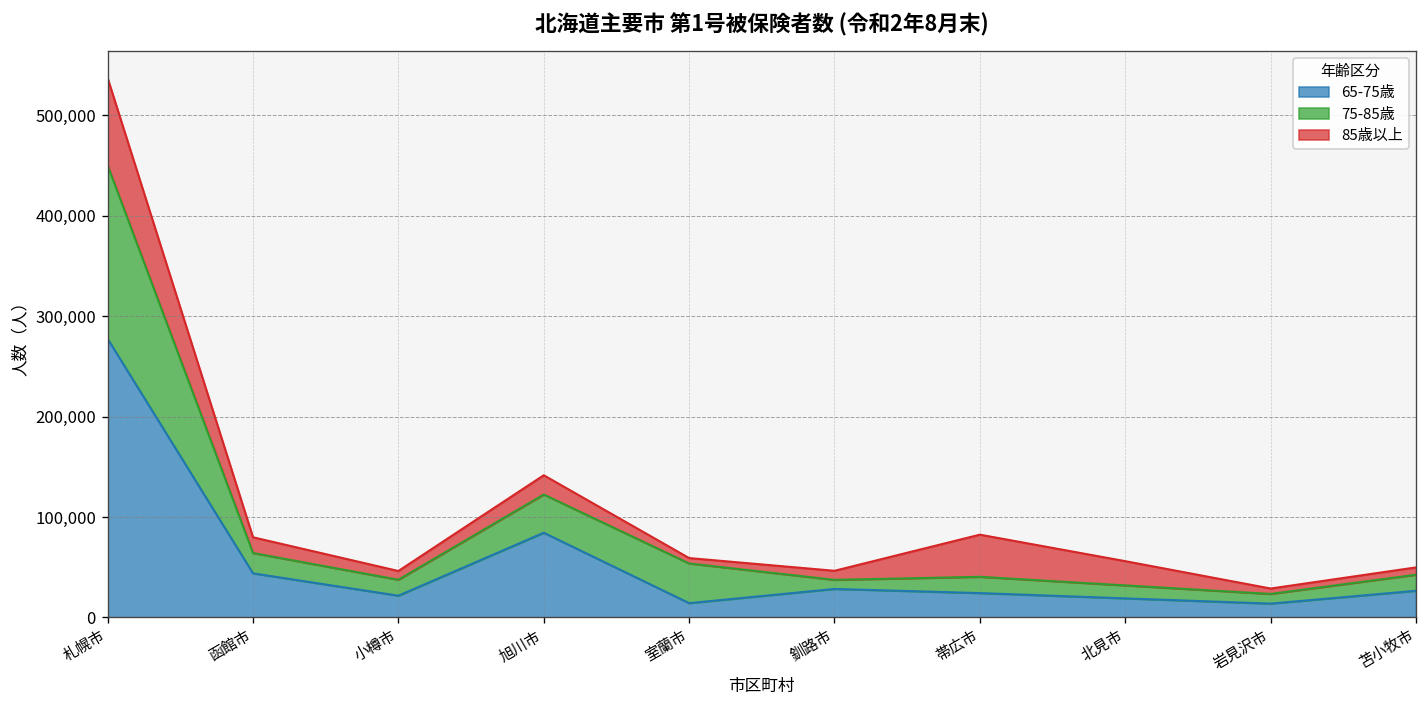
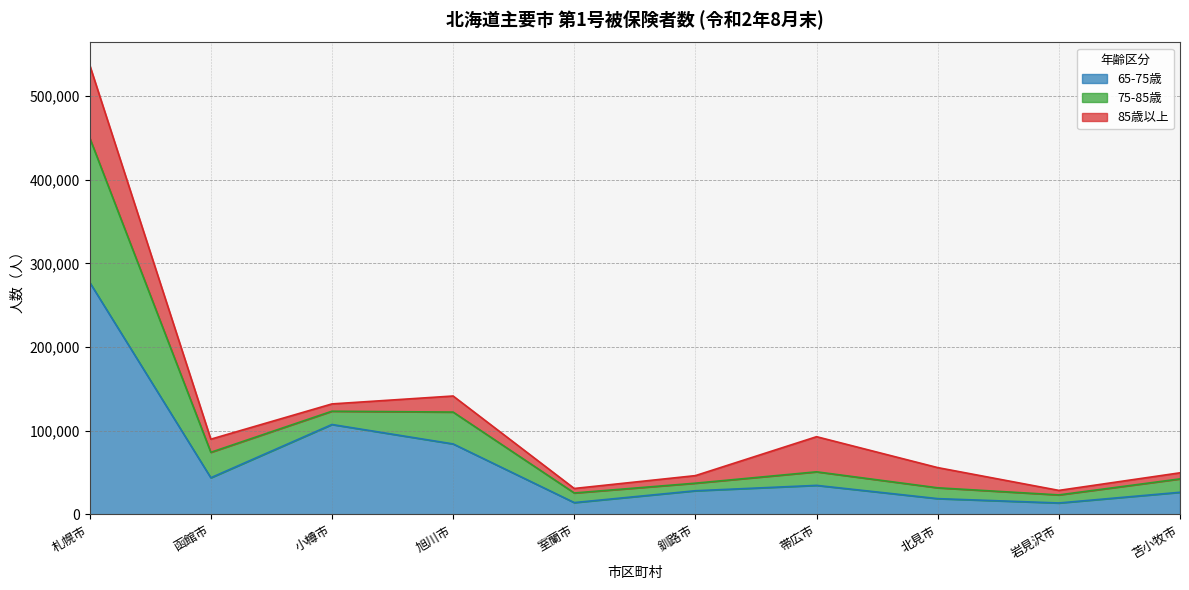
  {
    "65-75歳": {
      "札幌市": "280,000",
      "函館市": "40,000",
-     "小樽市": "20,000",
+     "小樽市": "110,000",
      "旭川市": "80,000",
      "室蘭市": "10,000",
      "釧路市": "30,000",
-     "帯広市": "20,000",
+     "帯広市": "30,000",
      "北見市": "20,000",
      "岩見沢市": "10,000",
      "苫小牧市": "30,000"
    },
    "75-85歳": {
      "札幌市": "170,000",
-     "函館市": "20,000",
+     "函館市": "30,000",
      "小樽市": "20,000",
      "旭川市": "40,000",
-     "室蘭市": "40,000",
+     "室蘭市": "10,000",
      "釧路市": "10,000",
      "帯広市": "20,000",
      "北見市": "10,000",
      "岩見沢市": "10,000",
      "苫小牧市": "20,000"
    },
    "85歳以上": {
      "札幌市": "90,000",
      "函館市": "20,000",
      "小樽市": "10,000",
      "旭川市": "20,000",
      "室蘭市": "10,000",
      "釧路市": "10,000",
      "帯広市": "40,000",
      "北見市": "20,000",
      "岩見沢市": "10,000",
      "苫小牧市": "10,000"
    }
  }
